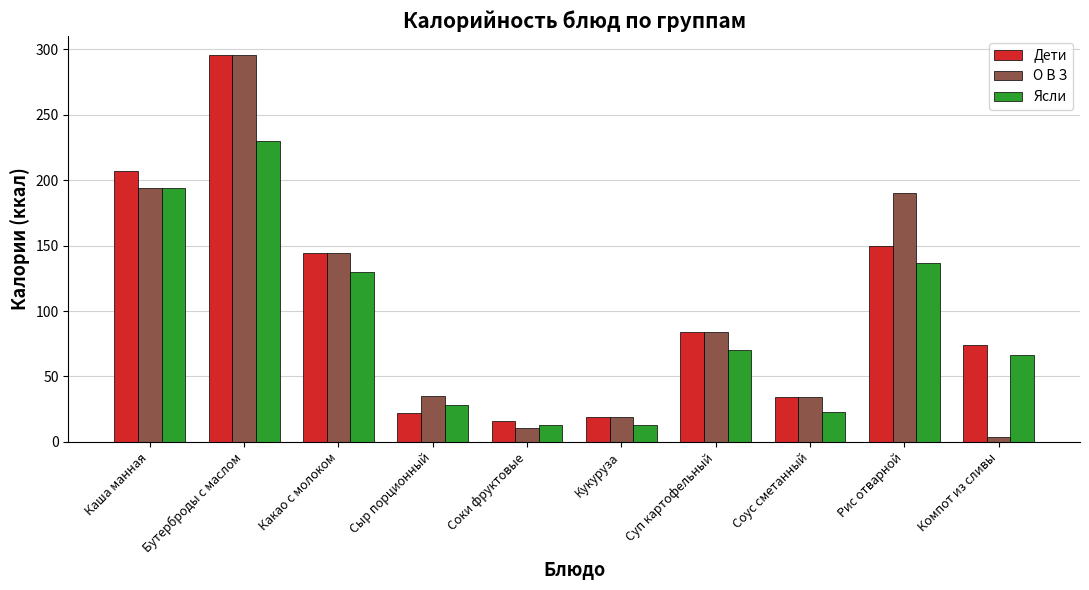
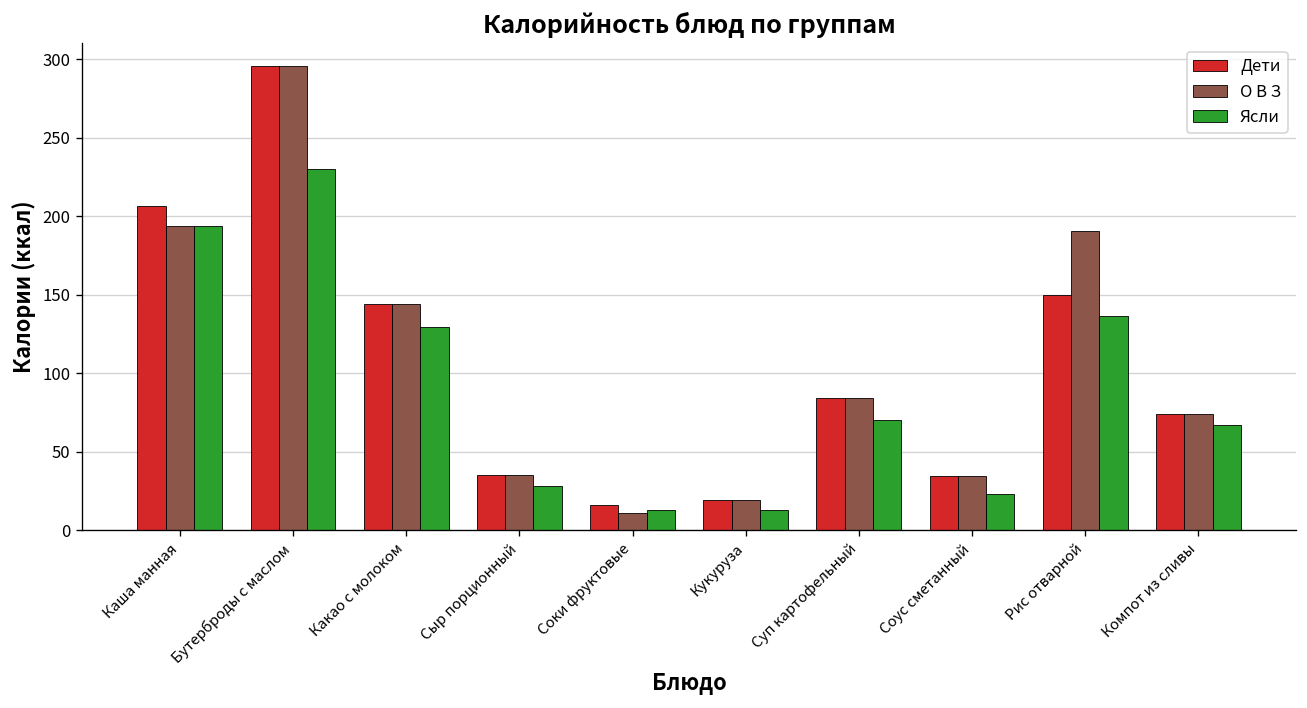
  {
    "Дети": {
      "Каша манная": 207,
      "Бутерброды с маслом": 296,
      "Какао с молоком": 144,
-     "Сыр порционный": 22,
+     "Сыр порционный": 35,
      "Соки фруктовые": 16,
      "Кукуруза": 19,
      "Суп картофельный": 84,
      "Соус сметанный": 35,
      "Рис отварной": 150,
      "Компот из сливы": 74
    },
    "О В З": {
      "Каша манная": 194,
      "Бутерброды с маслом": 296,
      "Какао с молоком": 144,
      "Сыр порционный": 35,
      "Соки фруктовые": 11,
      "Кукуруза": 19,
      "Суп картофельный": 84,
      "Соус сметанный": 35,
      "Рис отварной": 191,
-     "Компот из сливы": 4
+     "Компот из сливы": 74
    },
    "Ясли": {
      "Каша манная": 194,
      "Бутерброды с маслом": 230,
      "Какао с молоком": 130,
      "Сыр порционный": 28,
      "Соки фруктовые": 13,
      "Кукуруза": 13,
      "Суп картофельный": 70,
      "Соус сметанный": 23,
      "Рис отварной": 136,
      "Компот из сливы": 67
    }
  }
